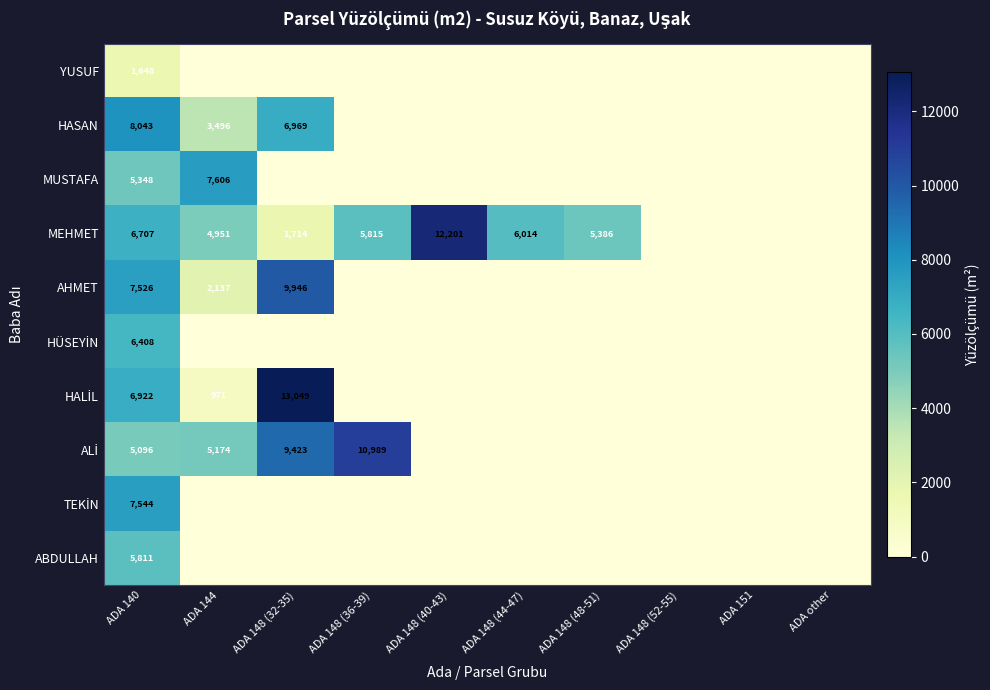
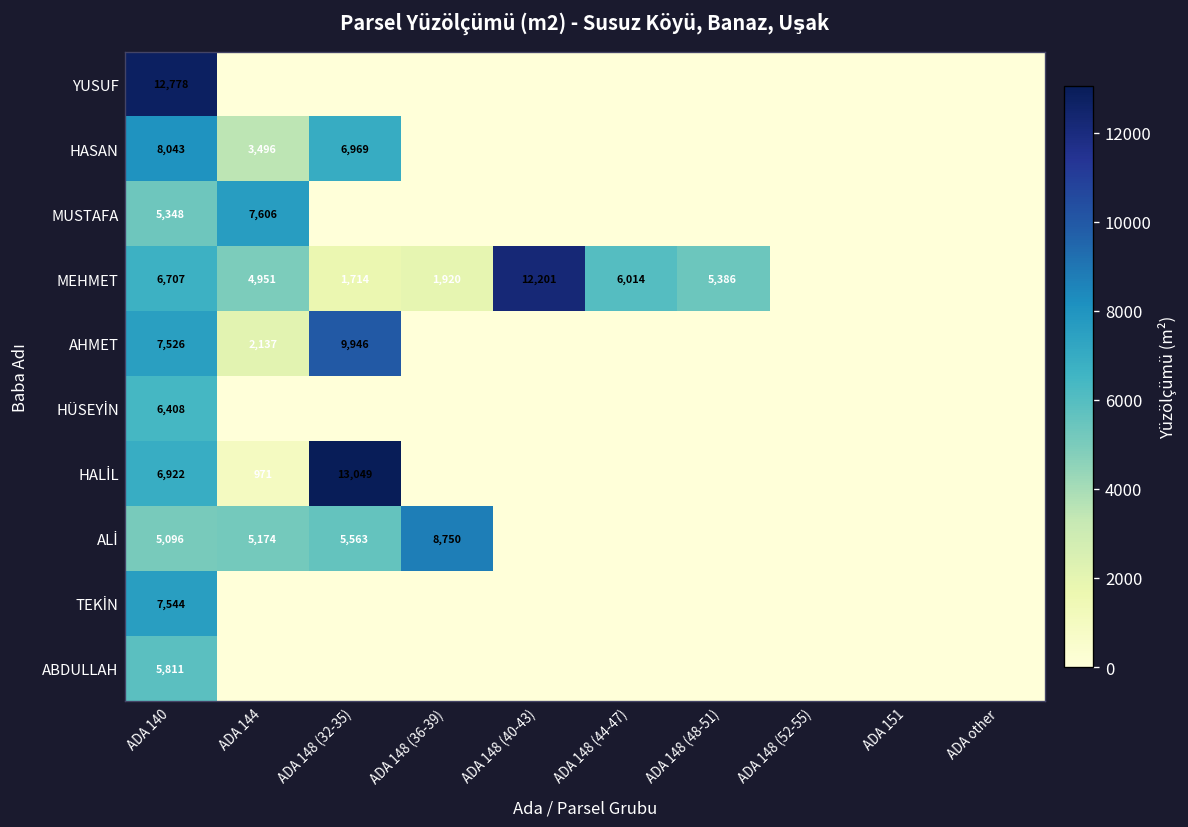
  {
    "YUSUF": {
-     "ADA 140": "1,648"
+     "ADA 140": "12,778"
    },
    "HASAN": {
      "ADA 140": "8,043",
      "ADA 144": "3,496",
      "ADA 148 (32-35)": "6,969"
    },
    "MUSTAFA": {
      "ADA 140": "5,348",
      "ADA 144": "7,606"
    },
    "MEHMET": {
      "ADA 140": "6,707",
      "ADA 144": "4,951",
      "ADA 148 (32-35)": "1,714",
-     "ADA 148 (36-39)": "5,815",
+     "ADA 148 (36-39)": "1,920",
      "ADA 148 (40-43)": "12,201",
      "ADA 148 (44-47)": "6,014",
      "ADA 148 (48-51)": "5,386"
    },
    "AHMET": {
      "ADA 140": "7,526",
      "ADA 144": "2,137",
      "ADA 148 (32-35)": "9,946"
    },
    "HÜSEYİN": {
      "ADA 140": "6,408"
    },
    "HALİL": {
      "ADA 140": "6,922",
      "ADA 144": "971",
      "ADA 148 (32-35)": "13,049"
    },
    "ALİ": {
      "ADA 140": "5,096",
      "ADA 144": "5,174",
-     "ADA 148 (32-35)": "9,423",
-     "ADA 148 (36-39)": "10,989"
+     "ADA 148 (32-35)": "5,563",
+     "ADA 148 (36-39)": "8,750"
    },
    "TEKİN": {
      "ADA 140": "7,544"
    },
    "ABDULLAH": {
      "ADA 140": "5,811"
    }
  }
